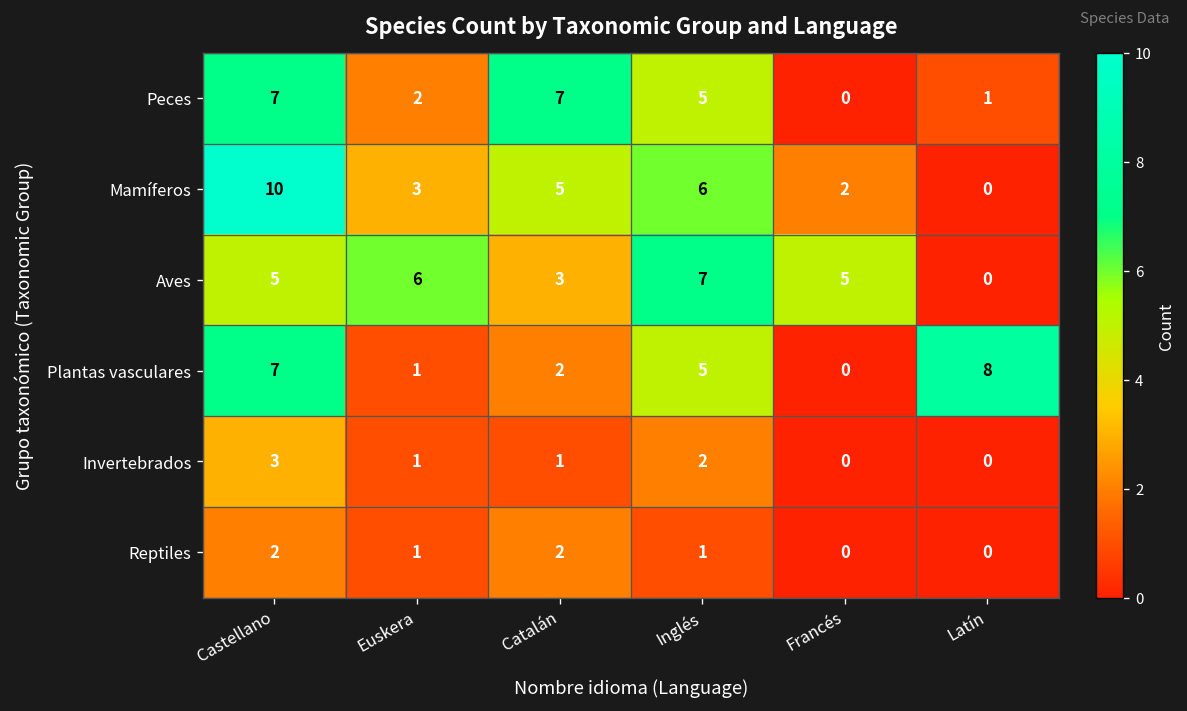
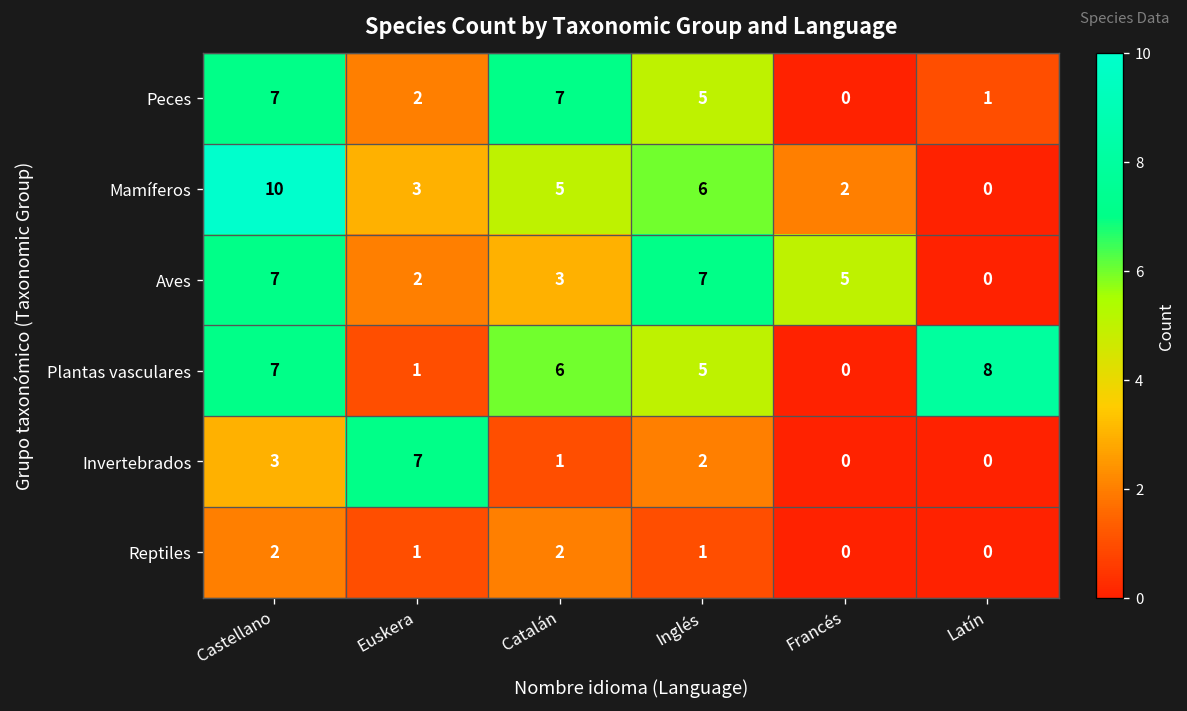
  {
    "Peces": {
      "Castellano": 7,
      "Euskera": 2,
      "Catalán": 7,
      "Inglés": 5,
      "Francés": 0,
      "Latín": 1
    },
    "Mamíferos": {
      "Castellano": 10,
      "Euskera": 3,
      "Catalán": 5,
      "Inglés": 6,
      "Francés": 2,
      "Latín": 0
    },
    "Aves": {
-     "Castellano": 5,
-     "Euskera": 6,
+     "Castellano": 7,
+     "Euskera": 2,
      "Catalán": 3,
      "Inglés": 7,
      "Francés": 5,
      "Latín": 0
    },
    "Plantas vasculares": {
      "Castellano": 7,
      "Euskera": 1,
-     "Catalán": 2,
+     "Catalán": 6,
      "Inglés": 5,
      "Francés": 0,
      "Latín": 8
    },
    "Invertebrados": {
      "Castellano": 3,
-     "Euskera": 1,
+     "Euskera": 7,
      "Catalán": 1,
      "Inglés": 2,
      "Francés": 0,
      "Latín": 0
    },
    "Reptiles": {
      "Castellano": 2,
      "Euskera": 1,
      "Catalán": 2,
      "Inglés": 1,
      "Francés": 0,
      "Latín": 0
    }
  }
